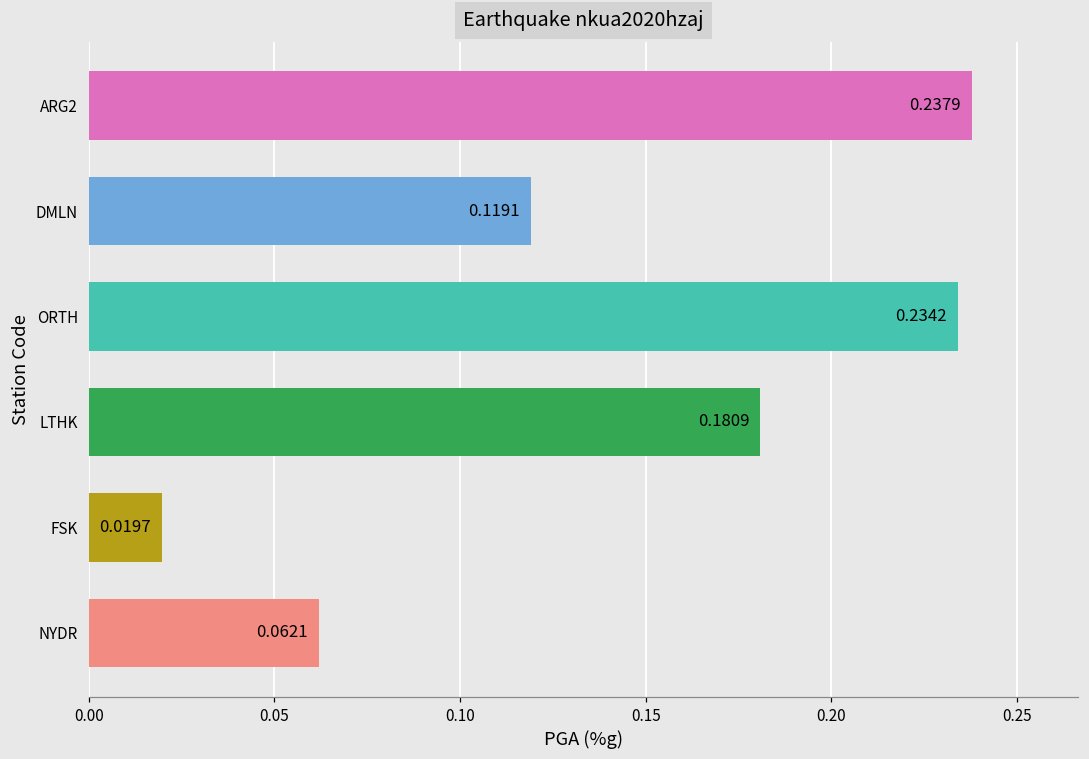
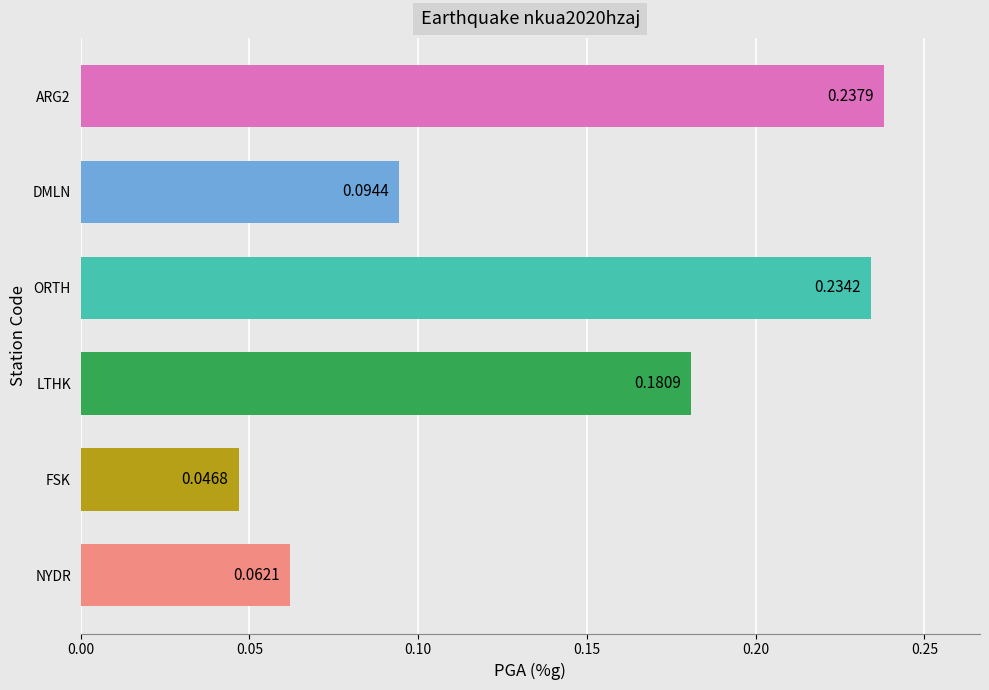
  {
    "ARG2": 0.2379,
-   "DMLN": 0.1191,
+   "DMLN": 0.0944,
    "ORTH": 0.2342,
    "LTHK": 0.1809,
-   "FSK": 0.0197,
+   "FSK": 0.0468,
    "NYDR": 0.0621
  }
